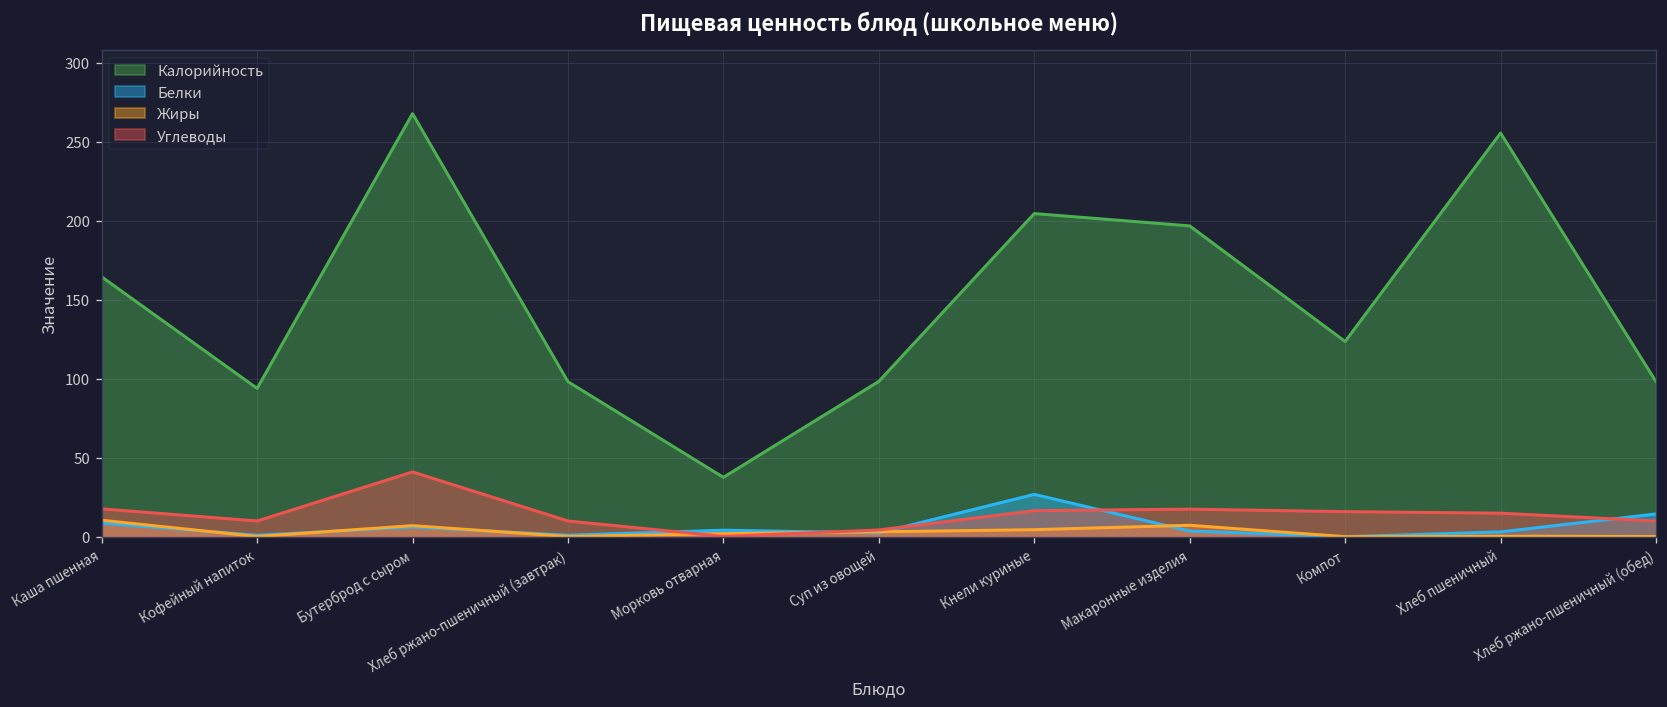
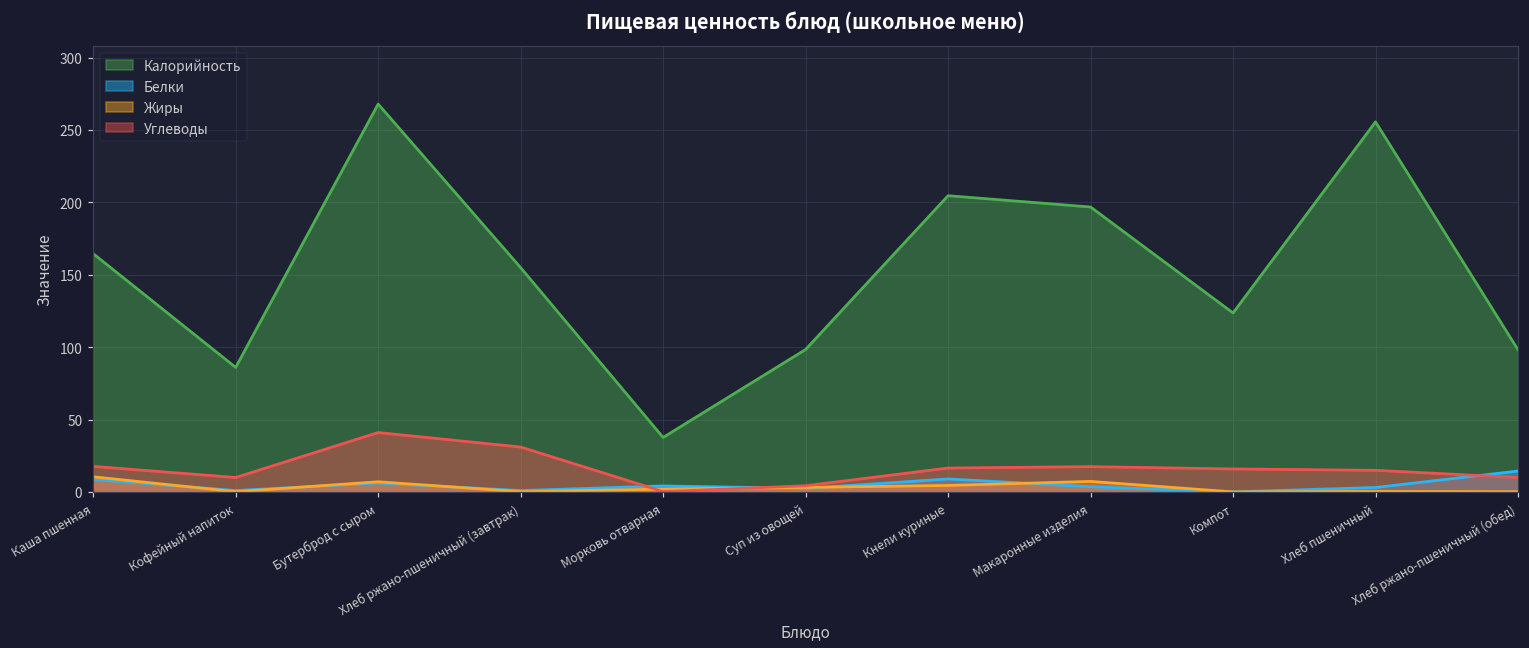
  {
    "Калорийность": {
      "Каша пшенная": 165,
-     "Кофейный напиток": 94,
+     "Кофейный напиток": 86,
      "Бутерброд с сыром": 268,
-     "Хлеб ржано-пшеничный (завтрак)": 98,
+     "Хлеб ржано-пшеничный (завтрак)": 155,
      "Морковь отварная": 38,
      "Суп из овощей": 98,
      "Кнели куриные": 205,
      "Макаронные изделия": 197,
      "Компот": 124,
      "Хлеб пшеничный": 256,
      "Хлеб ржано-пшеничный (обед)": 98
    },
    "Белки": {
      "Морковь отварная": 4,
-     "Кнели куриные": 27,
+     "Кнели куриные": 9,
      "Макаронные изделия": 4,
      "Хлеб пшеничный": 3,
      "Хлеб ржано-пшеничный (обед)": 14
    },
    "Жиры": {
      "Кнели куриные": 4,
      "Макаронные изделия": 7,
      "Хлеб пшеничный": 0,
      "Хлеб ржано-пшеничный (обед)": 0
    },
    "Углеводы": {
      "Каша пшенная": 18,
      "Кофейный напиток": 10,
      "Бутерброд с сыром": 41,
-     "Хлеб ржано-пшеничный (завтрак)": 10,
+     "Хлеб ржано-пшеничный (завтрак)": 31,
      "Кнели куриные": 17,
      "Макаронные изделия": 17,
      "Компот": 16,
      "Хлеб пшеничный": 15,
      "Хлеб ржано-пшеничный (обед)": 10
    }
  }
